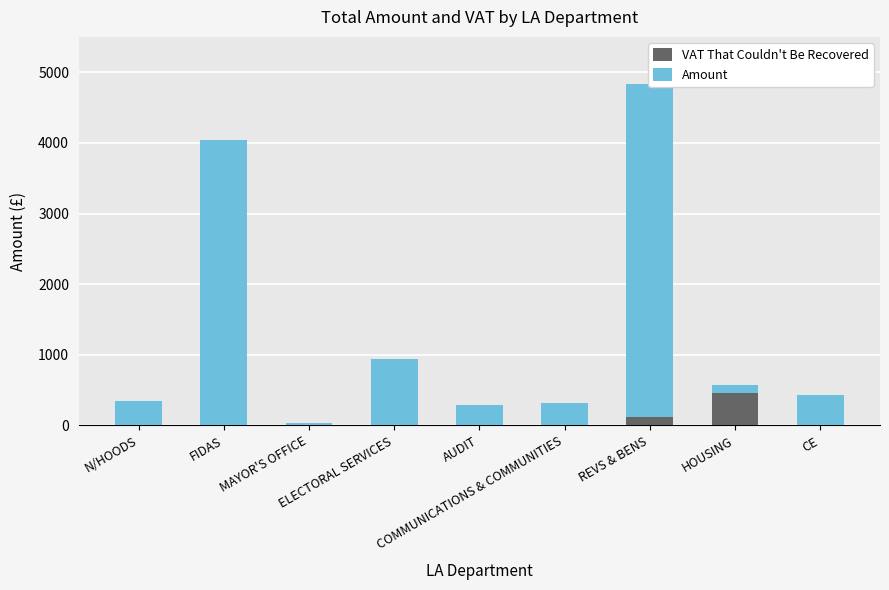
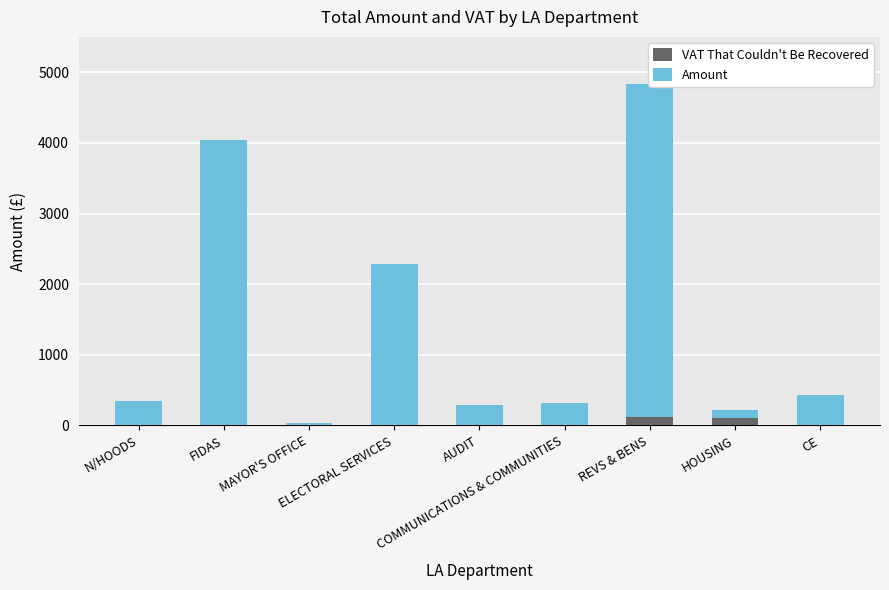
  {
    "VAT That Couldn't Be Recovered": {
      "N/HOODS": 0,
      "FIDAS": 0,
      "MAYOR'S OFFICE": 0,
      "ELECTORAL SERVICES": 0,
      "AUDIT": 0,
      "COMMUNICATIONS & COMMUNITIES": 0,
      "REVS & BENS": 100,
-     "HOUSING": 500,
+     "HOUSING": 100,
      "CE": 0
    },
    "Amount": {
      "N/HOODS": 300,
      "FIDAS": 4000,
      "MAYOR'S OFFICE": 0,
-     "ELECTORAL SERVICES": 900,
+     "ELECTORAL SERVICES": 2300,
      "AUDIT": 300,
      "COMMUNICATIONS & COMMUNITIES": 300,
      "HOUSING": 100,
      "CE": 400
    }
  }
